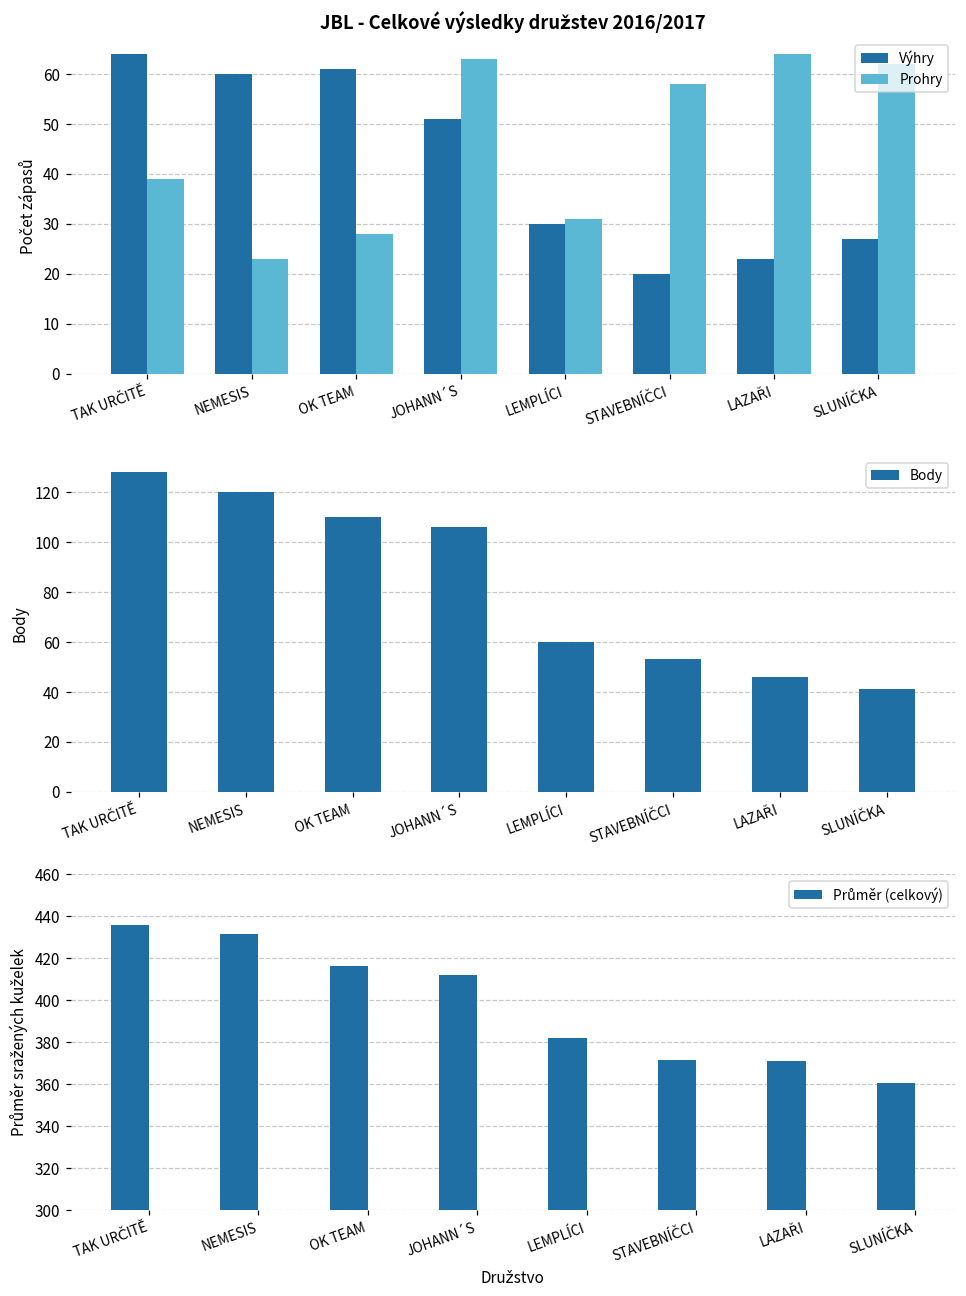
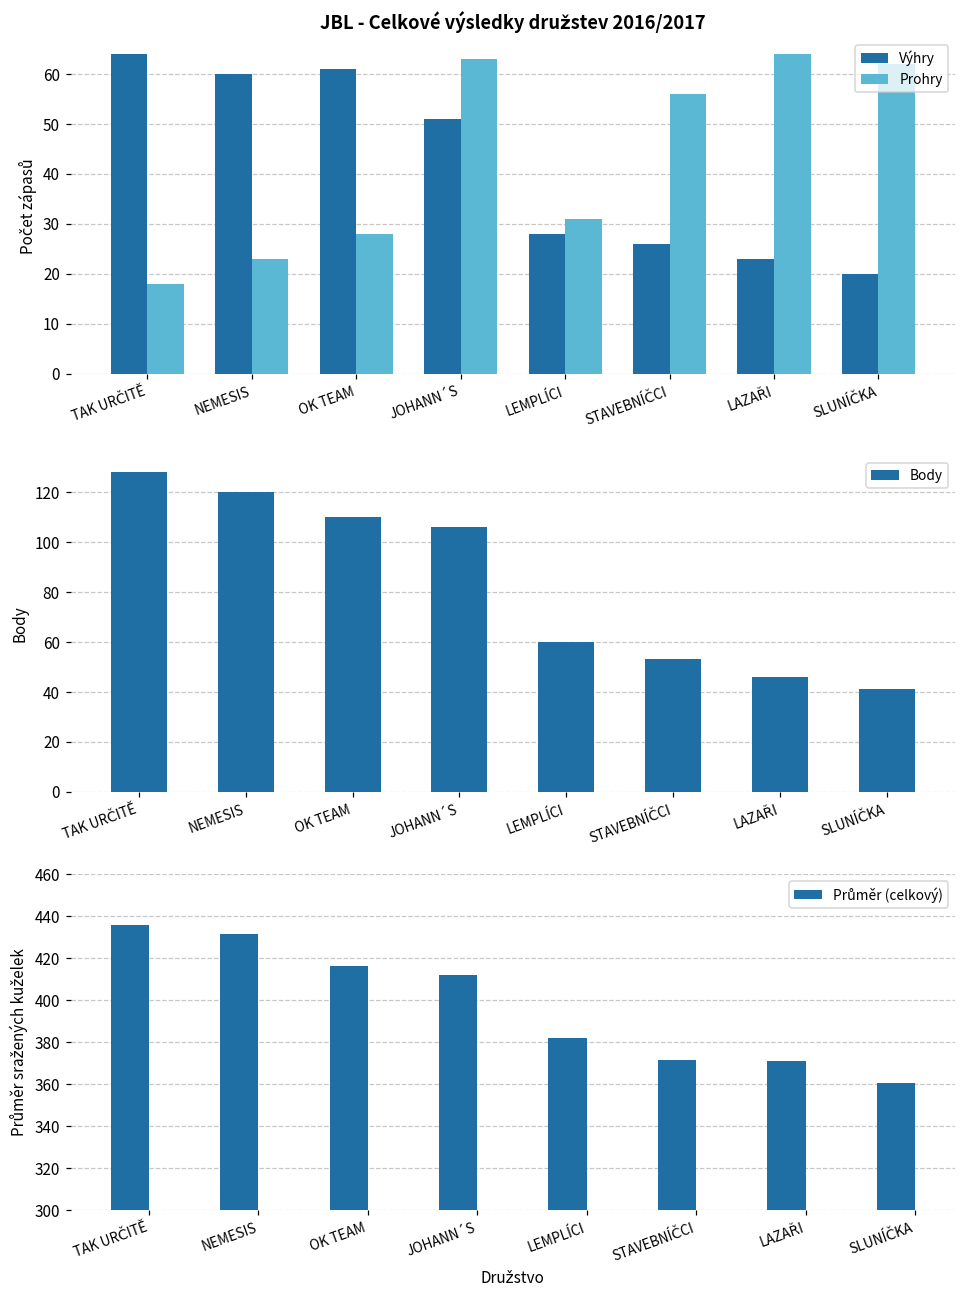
  {
    "JBL - Celkové výsledky družstev 2016/2017": {
      "Výhry": {
        "TAK URČITĚ": 64,
        "NEMESIS": 60,
        "OK TEAM": 61,
        "JOHANN´S": 51,
-       "LEMPLÍCI": 30,
-       "STAVEBNÍČCI": 20,
+       "LEMPLÍCI": 28,
+       "STAVEBNÍČCI": 26,
        "LAZAŘI": 23,
-       "SLUNÍČKA": 27
+       "SLUNÍČKA": 20
      },
      "Prohry": {
-       "TAK URČITĚ": 39,
+       "TAK URČITĚ": 18,
        "NEMESIS": 23,
        "OK TEAM": 28,
        "JOHANN´S": 63,
        "LEMPLÍCI": 31,
-       "STAVEBNÍČCI": 58,
+       "STAVEBNÍČCI": 56,
        "LAZAŘI": 64
      }
    }
  }
